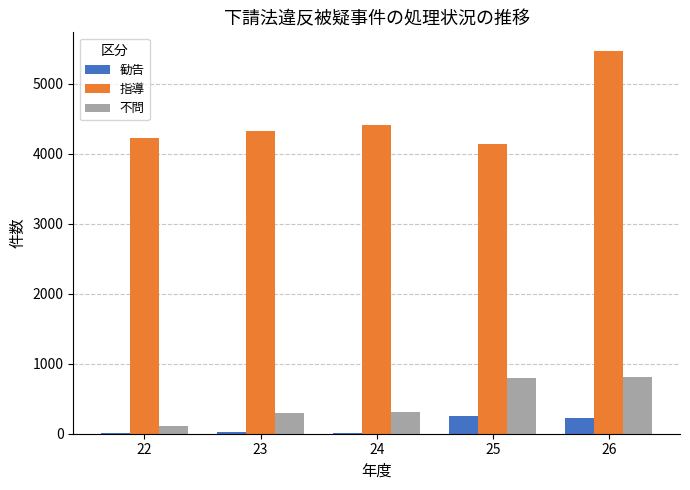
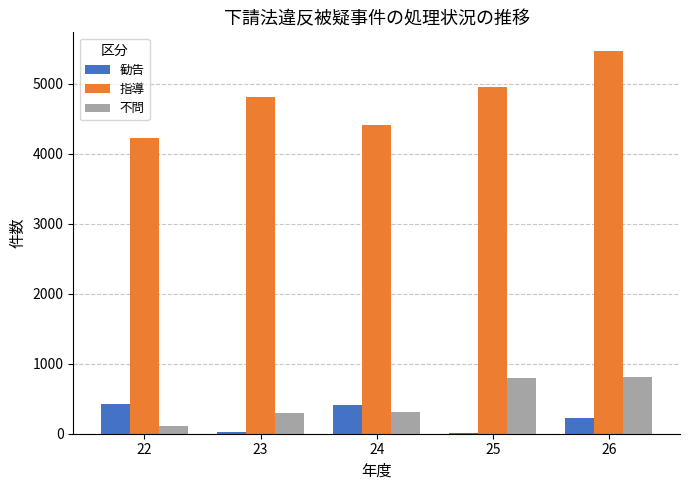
  {
    "勧告": {
-     "22": 0,
-     "24": 0,
-     "25": 300,
+     "22": 400,
+     "24": 400,
+     "25": 0,
      "26": 200
    },
    "指導": {
      "22": 4200,
-     "23": 4300,
+     "23": 4800,
      "24": 4400,
-     "25": 4100,
+     "25": 4900,
      "26": 5500
    },
    "不問": {
      "22": 100,
      "23": 300,
      "24": 300,
      "25": 800,
      "26": 800
    }
  }
